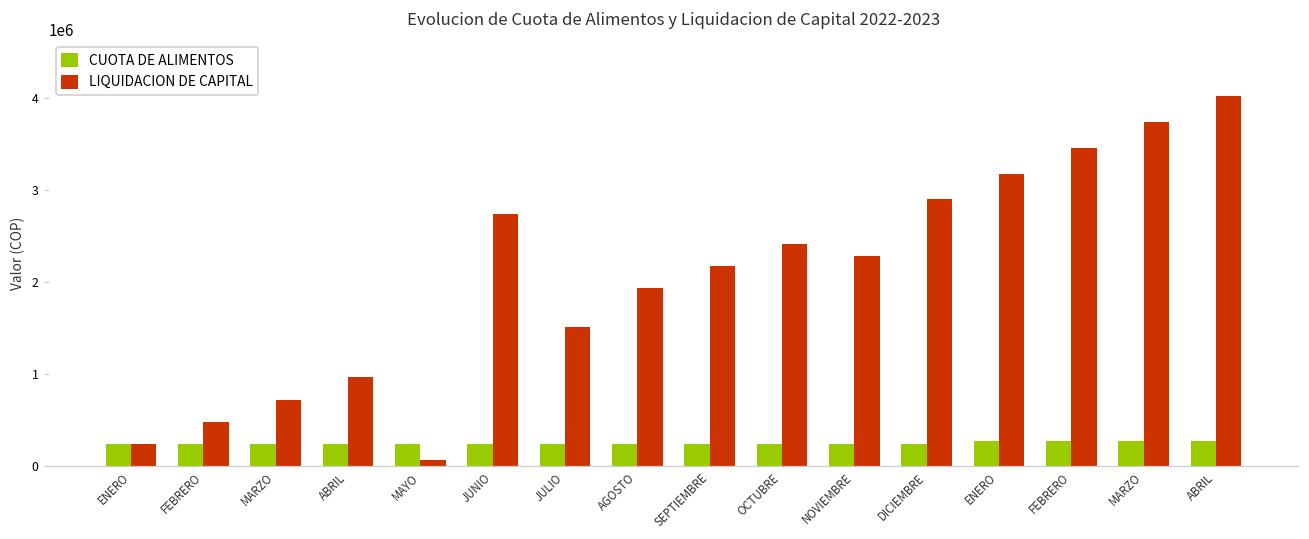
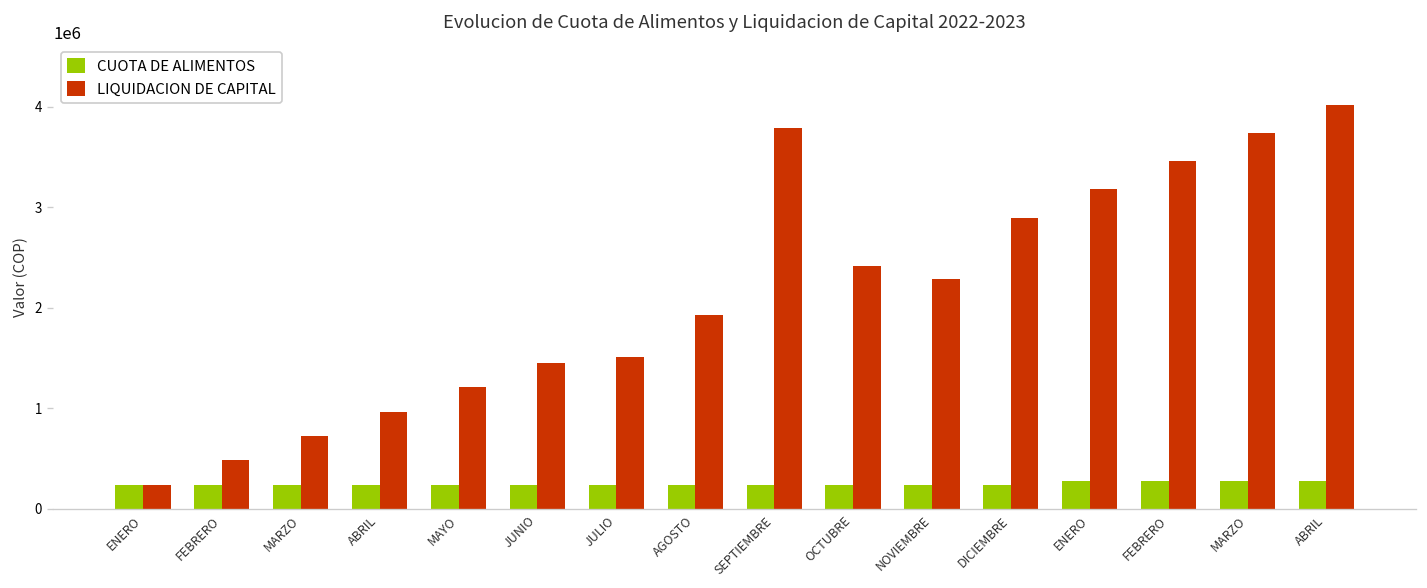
  {
    "CUOTA DE ALIMENTOS": {
      "MAYO": 200000,
      "JUNIO": 200000,
      "JULIO": 200000,
      "AGOSTO": 200000,
      "SEPTIEMBRE": 200000,
      "OCTUBRE": 200000,
      "NOVIEMBRE": 200000,
      "DICIEMBRE": 200000
    },
    "LIQUIDACION DE CAPITAL": {
-     "MAYO": 100000,
-     "JUNIO": 2700000,
+     "MAYO": 1200000,
+     "JUNIO": 1400000,
      "JULIO": 1500000,
      "AGOSTO": 1900000,
-     "SEPTIEMBRE": 2200000,
+     "SEPTIEMBRE": 3800000,
      "OCTUBRE": 2400000,
      "NOVIEMBRE": 2300000,
      "DICIEMBRE": 2900000
    }
  }
